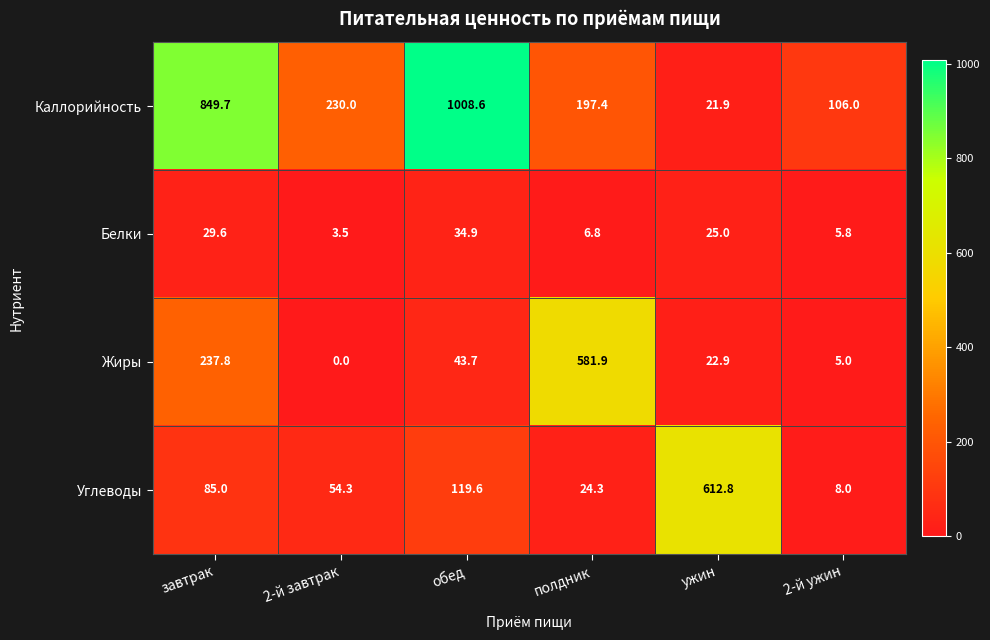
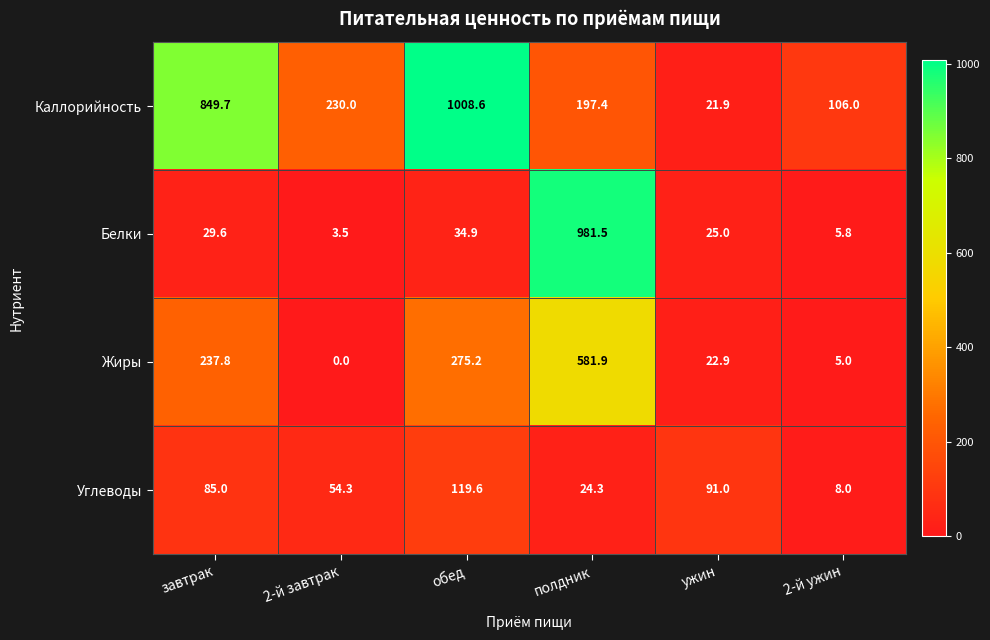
  {
    "Каллорийность": {
      "завтрак": 849.7,
      "2-й завтрак": 230.0,
      "обед": 1008.6,
      "полдник": 197.4,
      "ужин": 21.9,
      "2-й ужин": 106.0
    },
    "Белки": {
      "завтрак": 29.6,
      "2-й завтрак": 3.5,
      "обед": 34.9,
-     "полдник": 6.8,
+     "полдник": 981.5,
      "ужин": 25.0,
      "2-й ужин": 5.8
    },
    "Жиры": {
      "завтрак": 237.8,
      "2-й завтрак": 0.0,
-     "обед": 43.7,
+     "обед": 275.2,
      "полдник": 581.9,
      "ужин": 22.9,
      "2-й ужин": 5.0
    },
    "Углеводы": {
      "завтрак": 85.0,
      "2-й завтрак": 54.3,
      "обед": 119.6,
      "полдник": 24.3,
-     "ужин": 612.8,
+     "ужин": 91.0,
      "2-й ужин": 8.0
    }
  }
